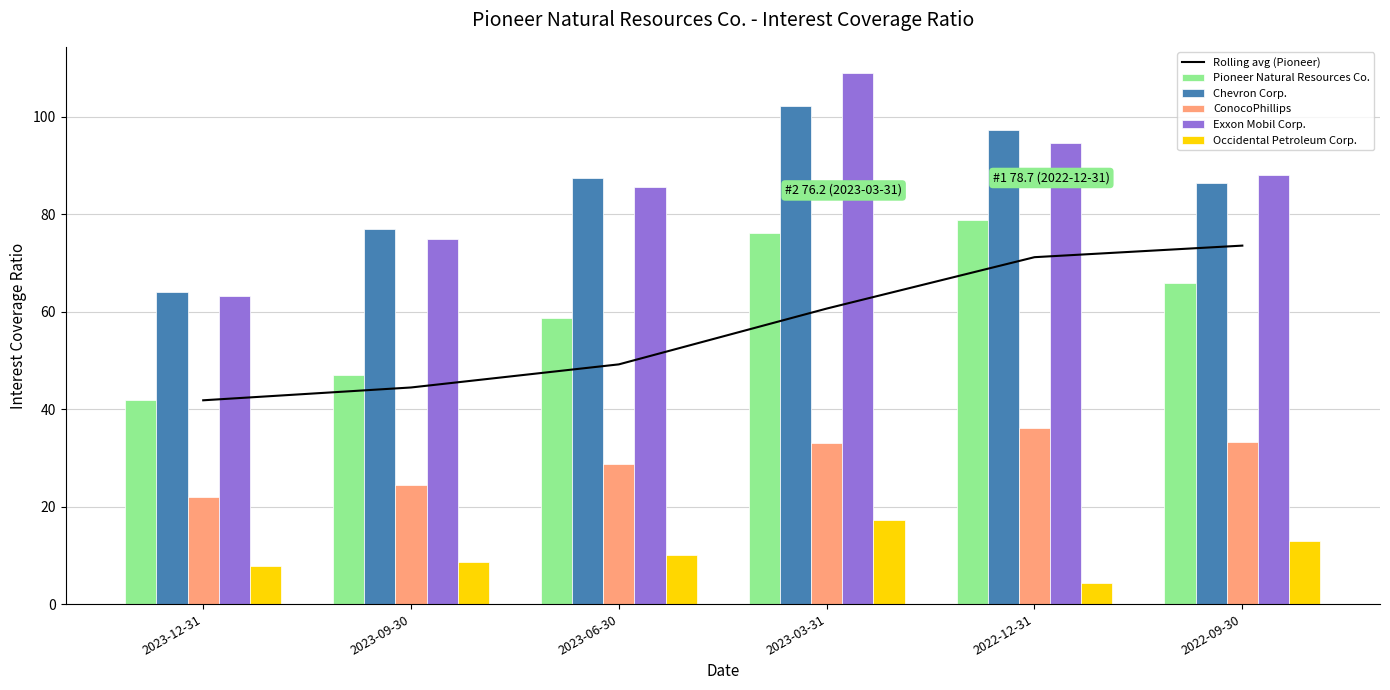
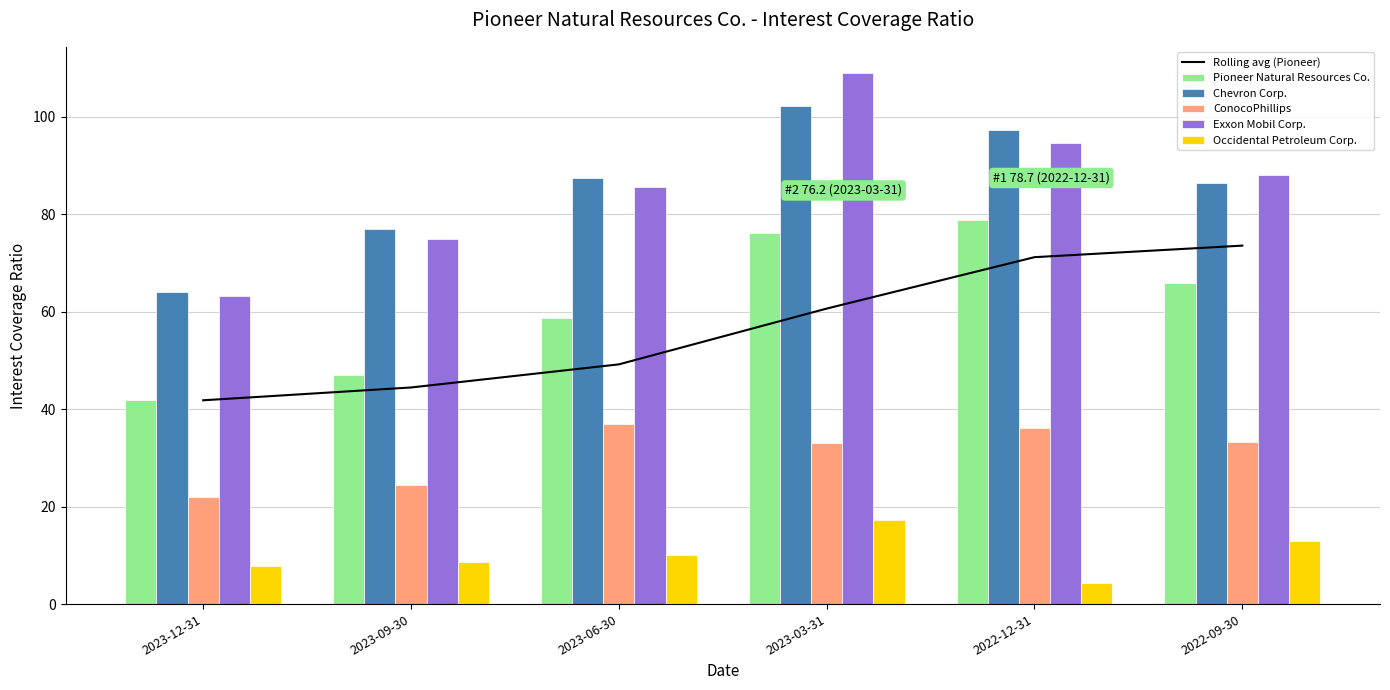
  {
    "Pioneer Natural Resources Co.": {
      "2023-12-31": 42,
      "2023-09-30": 47,
      "2023-06-30": 59,
      "2023-03-31": 76,
      "2022-12-31": 79,
      "2022-09-30": 66
    },
    "Rolling avg (Pioneer)": {
      "2023-12-31": 42,
      "2023-09-30": 44,
      "2023-06-30": 49,
      "2023-03-31": 61,
      "2022-12-31": 71,
      "2022-09-30": 74
    },
    "Chevron Corp.": {
      "2023-12-31": 64,
      "2023-09-30": 77,
      "2023-06-30": 87,
      "2023-03-31": 102,
      "2022-12-31": 97,
      "2022-09-30": 86
    },
    "ConocoPhillips": {
      "2023-12-31": 22,
      "2023-09-30": 24,
-     "2023-06-30": 29,
+     "2023-06-30": 37,
      "2023-03-31": 33,
      "2022-12-31": 36,
      "2022-09-30": 33
    },
    "Exxon Mobil Corp.": {
      "2023-12-31": 63,
      "2023-09-30": 75,
      "2023-06-30": 86,
      "2022-09-30": 88
    },
    "Occidental Petroleum Corp.": {
      "2023-12-31": 8,
      "2023-09-30": 9,
      "2023-06-30": 10,
      "2023-03-31": 17,
      "2022-12-31": 4,
      "2022-09-30": 13
    }
  }
